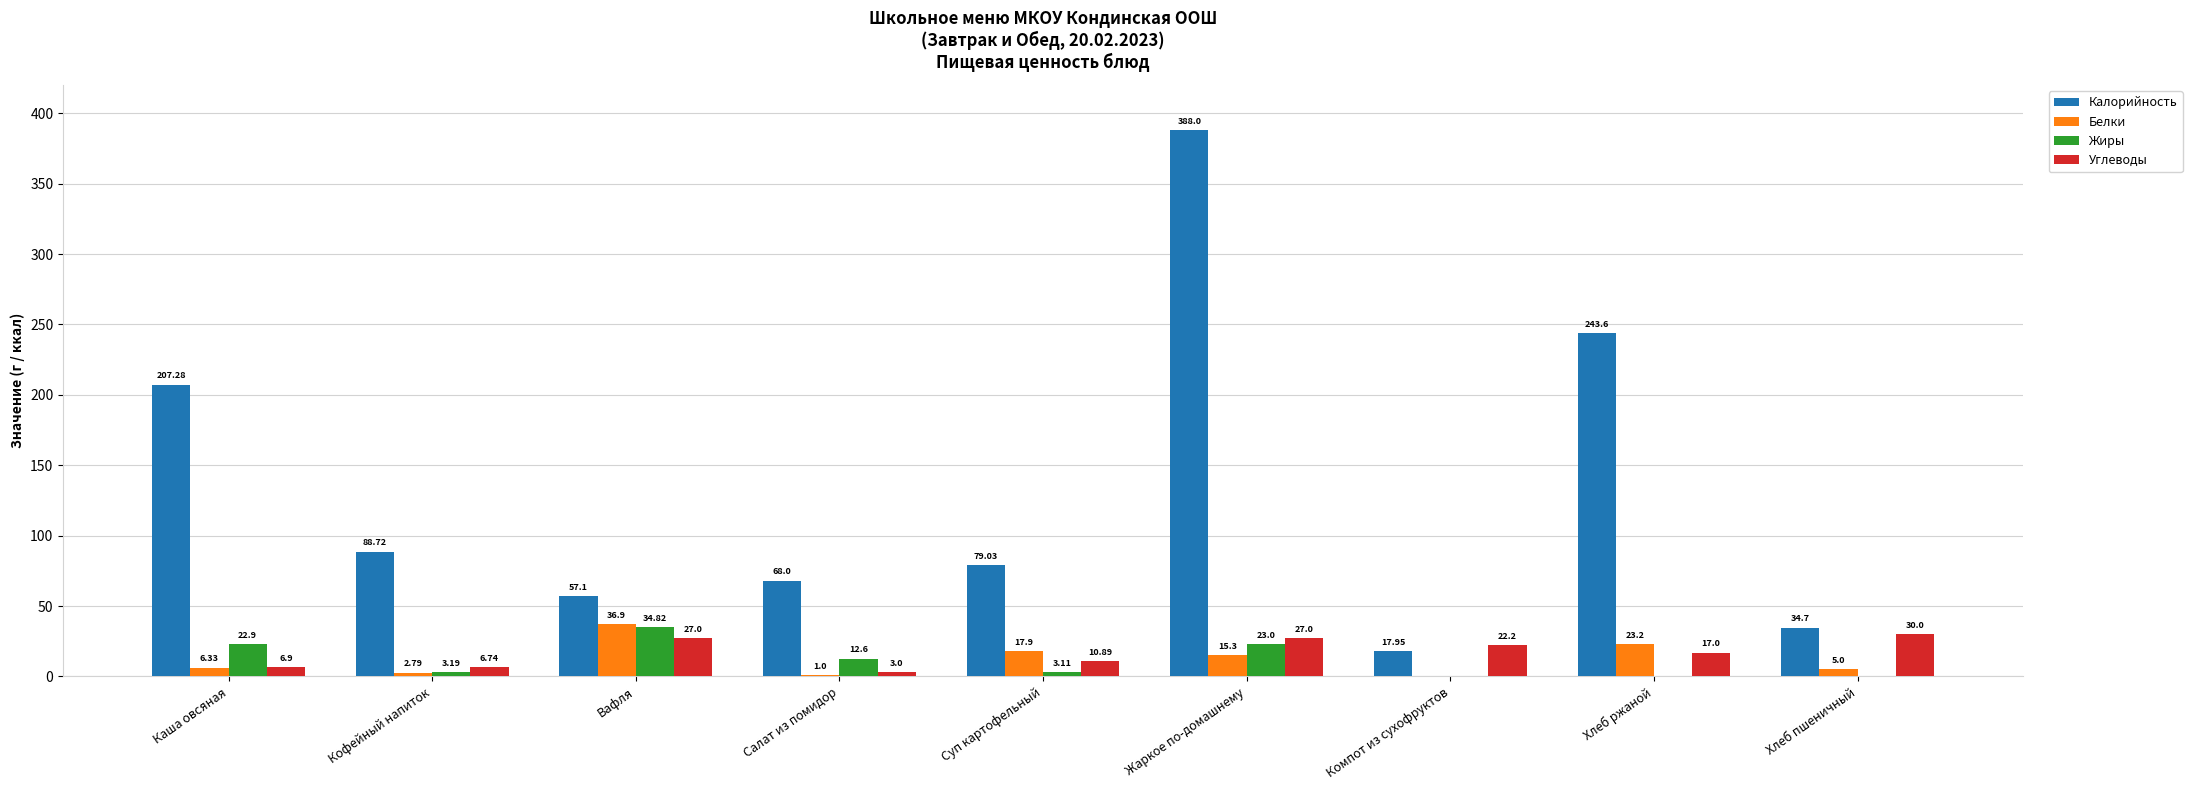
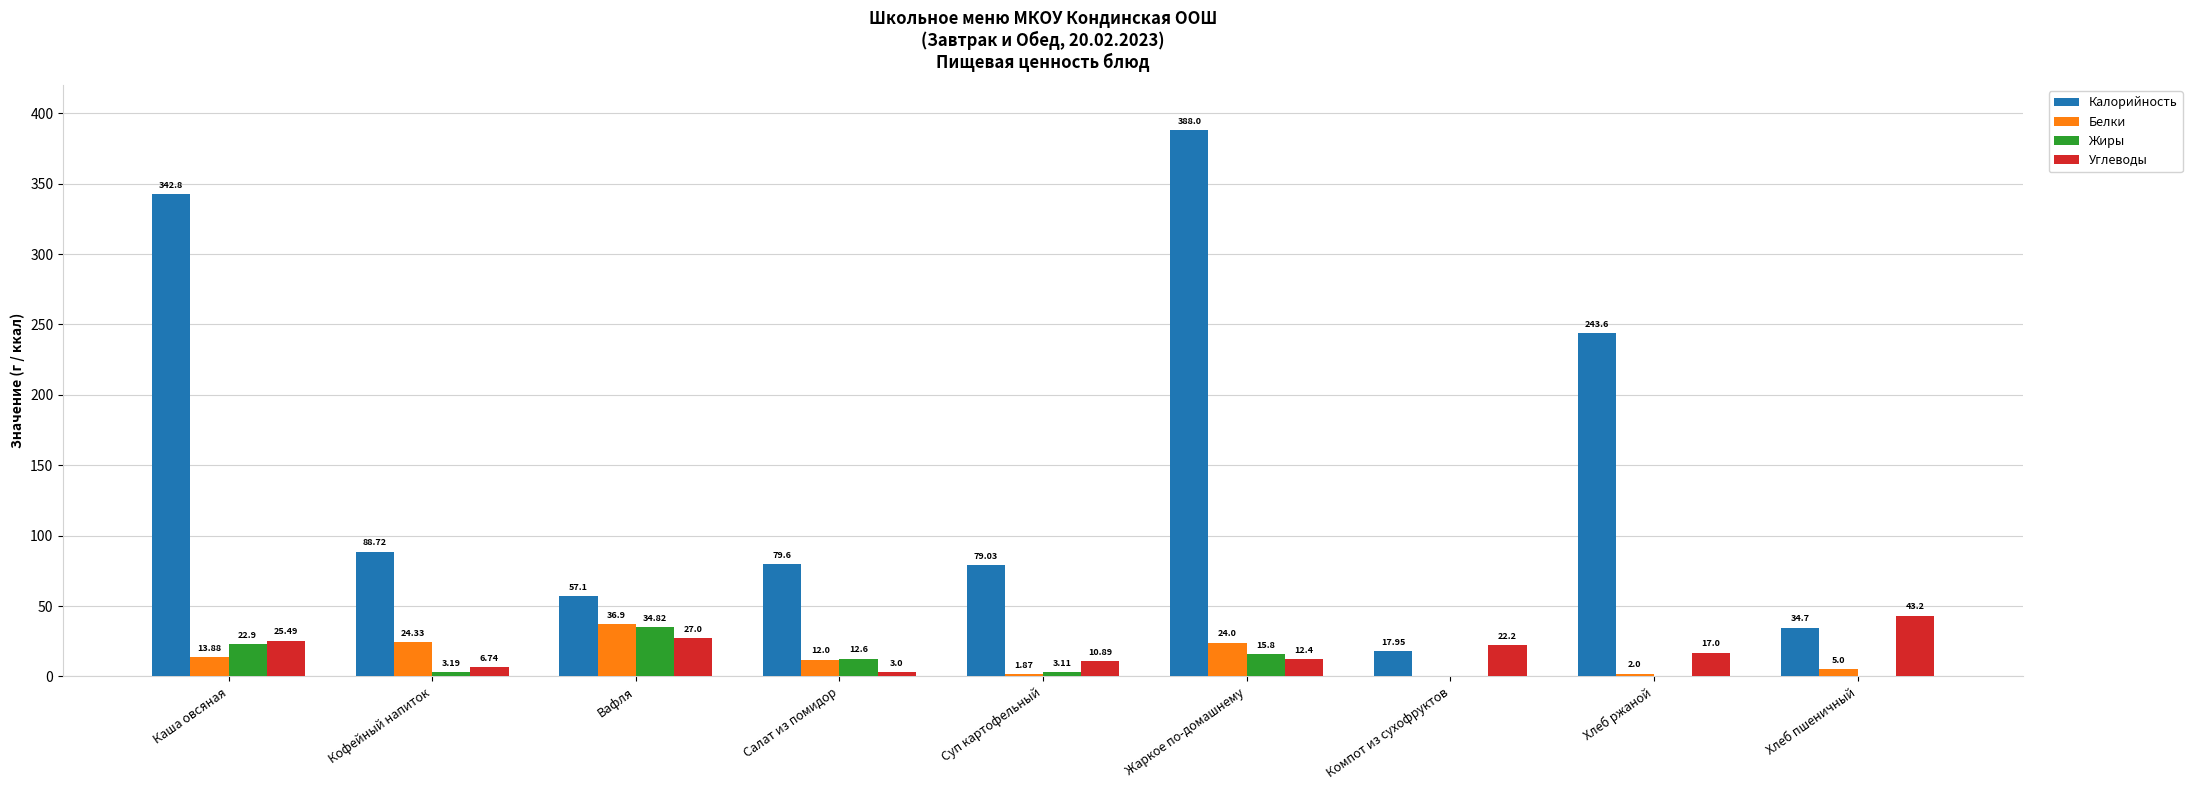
  {
    "Калорийность": {
-     "Каша овсяная": 207.28,
+     "Каша овсяная": 342.8,
      "Кофейный напиток": 88.72,
      "Вафля": 57.1,
-     "Салат из помидор": 68.0,
+     "Салат из помидор": 79.6,
      "Суп картофельный": 79.03,
      "Жаркое по-домашнему": 388.0,
      "Компот из сухофруктов": 17.95,
      "Хлеб ржаной": 243.6,
      "Хлеб пшеничный": 34.7
    },
    "Белки": {
-     "Каша овсяная": 6.33,
-     "Кофейный напиток": 2.79,
+     "Каша овсяная": 13.88,
+     "Кофейный напиток": 24.33,
      "Вафля": 36.9,
-     "Салат из помидор": 1.0,
-     "Суп картофельный": 17.9,
-     "Жаркое по-домашнему": 15.3,
-     "Хлеб ржаной": 23.2,
+     "Салат из помидор": 12.0,
+     "Суп картофельный": 1.87,
+     "Жаркое по-домашнему": 24.0,
+     "Хлеб ржаной": 2.0,
      "Хлеб пшеничный": 5.0
    },
    "Жиры": {
      "Каша овсяная": 22.9,
      "Кофейный напиток": 3.19,
      "Вафля": 34.82,
      "Салат из помидор": 12.6,
      "Суп картофельный": 3.11,
-     "Жаркое по-домашнему": 23.0
+     "Жаркое по-домашнему": 15.8
    },
    "Углеводы": {
-     "Каша овсяная": 6.9,
+     "Каша овсяная": 25.49,
      "Кофейный напиток": 6.74,
      "Вафля": 27.0,
      "Салат из помидор": 3.0,
      "Суп картофельный": 10.89,
-     "Жаркое по-домашнему": 27.0,
+     "Жаркое по-домашнему": 12.4,
      "Компот из сухофруктов": 22.2,
      "Хлеб ржаной": 17.0,
-     "Хлеб пшеничный": 30.0
+     "Хлеб пшеничный": 43.2
    }
  }
